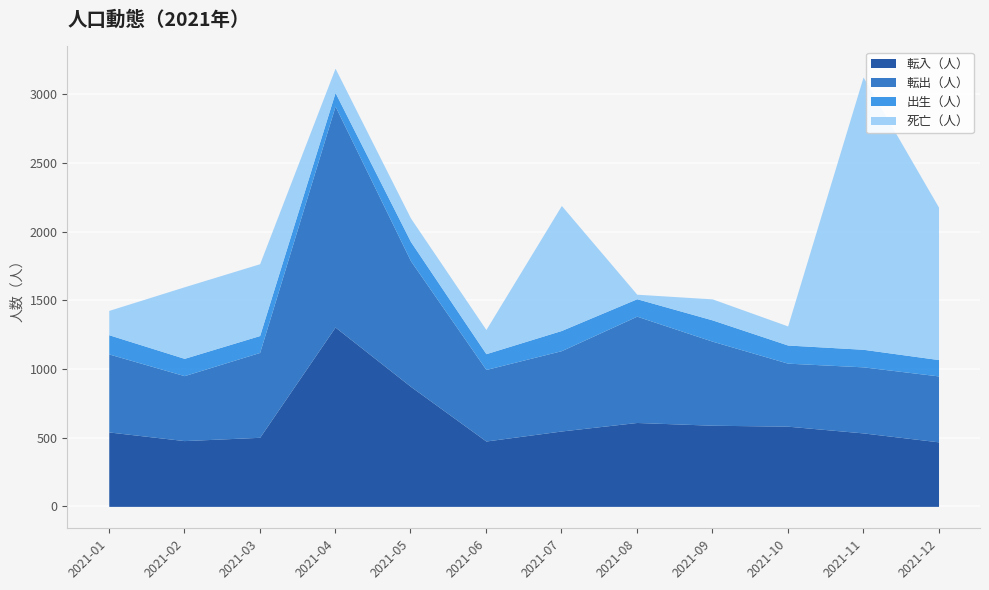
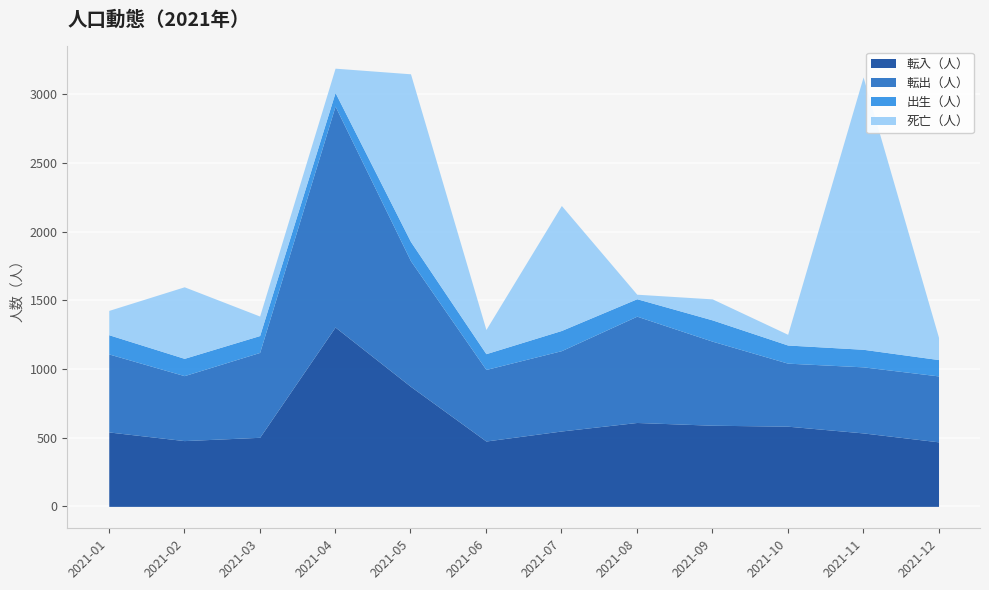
  {
    "死亡（人）": {
      "2021-01": 180,
      "2021-02": 520,
-     "2021-03": 520,
+     "2021-03": 140,
      "2021-04": 180,
-     "2021-05": 170,
+     "2021-05": 1220,
      "2021-06": 180,
      "2021-07": 910,
      "2021-08": 30,
      "2021-09": 150,
-     "2021-10": 140,
+     "2021-10": 80,
      "2021-11": 1980,
-     "2021-12": 1110
+     "2021-12": 160
    }
  }
